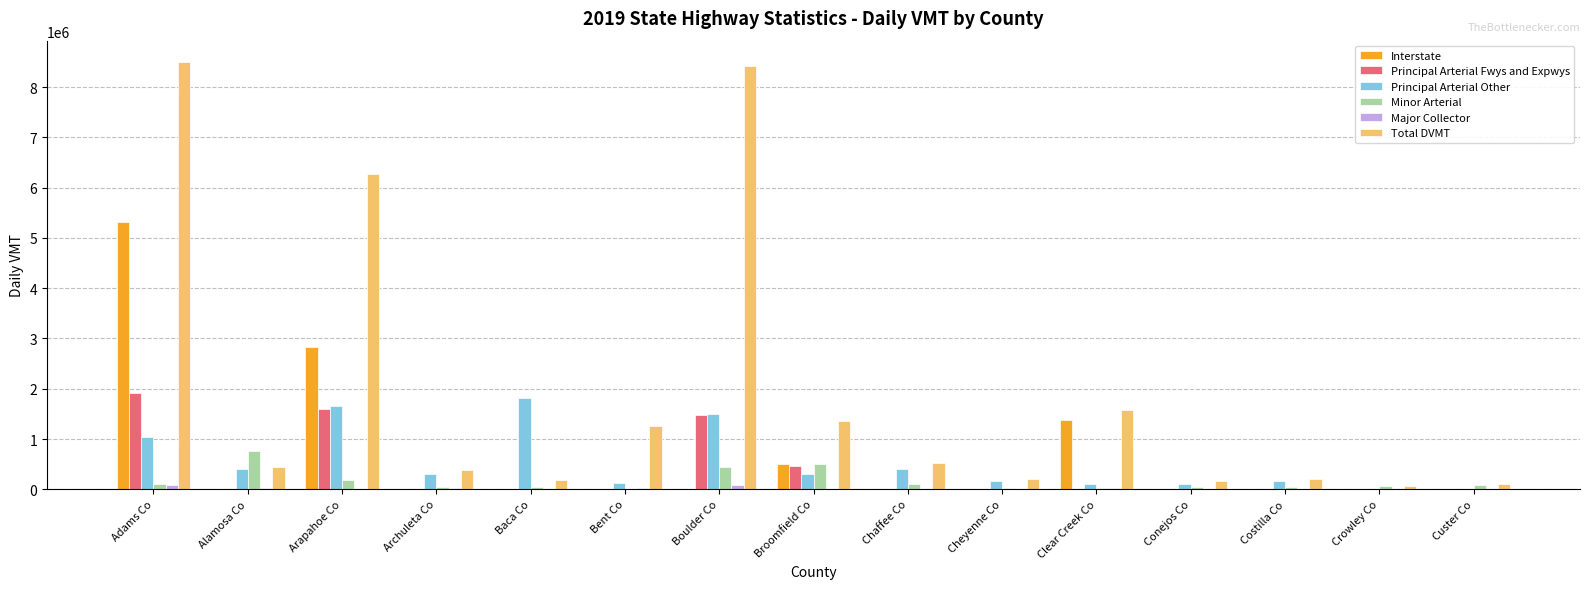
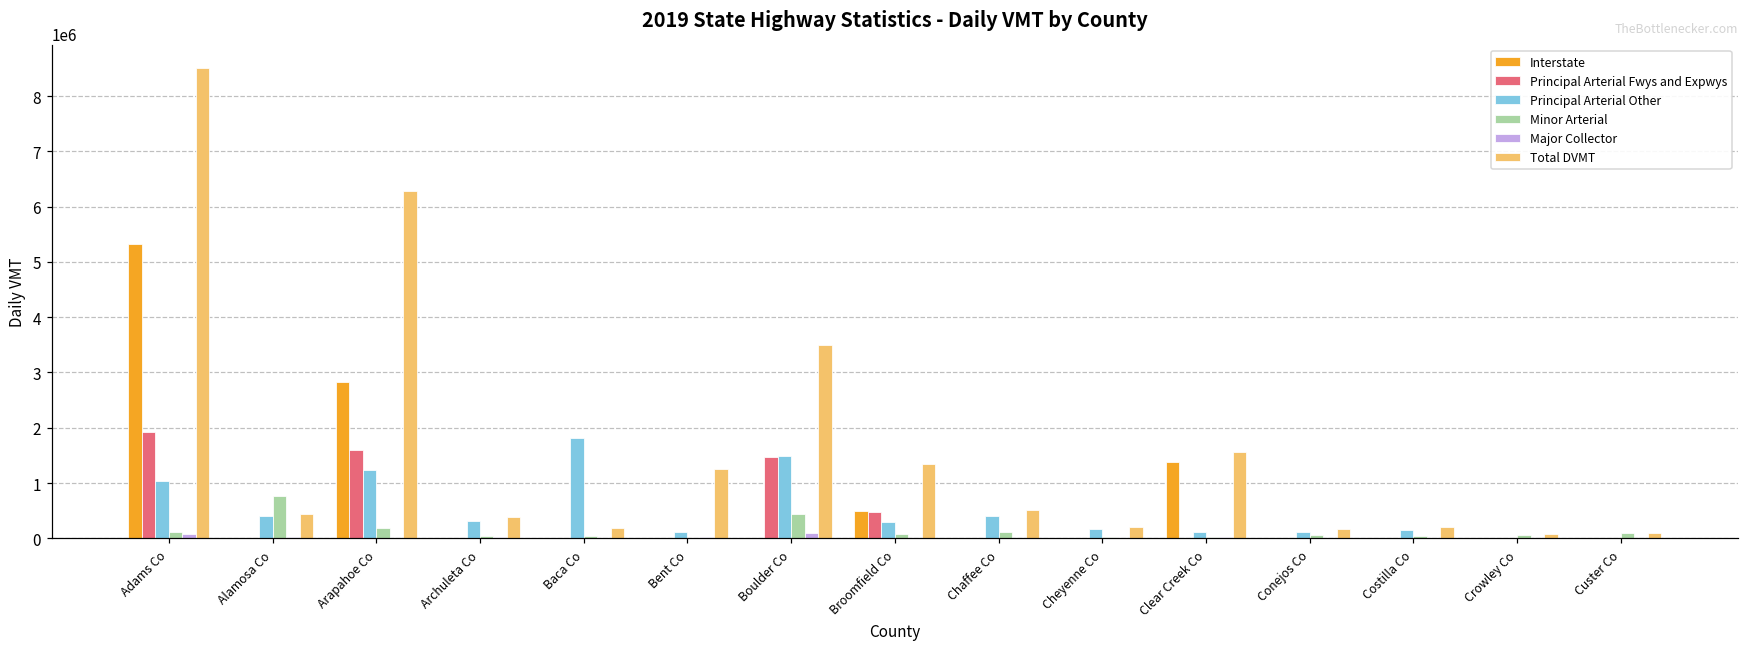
  {
    "Interstate": {
      "Adams Co": 5300000,
      "Alamosa Co": 0,
      "Arapahoe Co": 2800000,
      "Archuleta Co": 0,
      "Baca Co": 0,
      "Bent Co": 0,
      "Boulder Co": 0,
      "Broomfield Co": 500000,
      "Chaffee Co": 0,
      "Cheyenne Co": 0,
      "Clear Creek Co": 1400000,
      "Conejos Co": 0,
      "Costilla Co": 0,
      "Crowley Co": 0,
      "Custer Co": 0
    },
    "Principal Arterial Fwys and Expwys": {
      "Adams Co": 1900000,
      "Alamosa Co": 0,
      "Arapahoe Co": 1600000,
      "Archuleta Co": 0,
      "Baca Co": 0,
      "Bent Co": 0,
      "Boulder Co": 1500000,
      "Broomfield Co": 500000,
      "Chaffee Co": 0,
      "Cheyenne Co": 0,
      "Clear Creek Co": 0,
      "Conejos Co": 0,
      "Costilla Co": 0,
      "Crowley Co": 0,
      "Custer Co": 0
    },
    "Principal Arterial Other": {
      "Adams Co": 1000000,
      "Alamosa Co": 400000,
-     "Arapahoe Co": 1700000,
+     "Arapahoe Co": 1200000,
      "Archuleta Co": 300000,
      "Baca Co": 1800000,
      "Bent Co": 100000,
      "Boulder Co": 1500000,
      "Broomfield Co": 300000,
      "Chaffee Co": 400000,
      "Cheyenne Co": 200000,
      "Clear Creek Co": 100000,
      "Conejos Co": 100000,
      "Costilla Co": 200000,
      "Crowley Co": 0,
      "Custer Co": 0
    },
    "Minor Arterial": {
      "Adams Co": 100000,
      "Alamosa Co": 800000,
      "Arapahoe Co": 200000,
      "Bent Co": 0,
      "Boulder Co": 400000,
-     "Broomfield Co": 500000,
+     "Broomfield Co": 100000,
      "Chaffee Co": 100000,
      "Conejos Co": 100000,
      "Costilla Co": 0,
      "Crowley Co": 100000,
      "Custer Co": 100000
    },
    "Major Collector": {
      "Adams Co": 100000,
      "Boulder Co": 100000,
      "Broomfield Co": 0,
      "Chaffee Co": 0,
      "Cheyenne Co": 0,
      "Costilla Co": 0
    },
    "Total DVMT": {
      "Adams Co": 8500000,
      "Alamosa Co": 400000,
      "Arapahoe Co": 6300000,
      "Archuleta Co": 400000,
      "Baca Co": 200000,
      "Bent Co": 1300000,
-     "Boulder Co": 8400000,
+     "Boulder Co": 3500000,
      "Broomfield Co": 1300000,
      "Chaffee Co": 500000,
      "Cheyenne Co": 200000,
      "Clear Creek Co": 1600000,
      "Conejos Co": 200000,
      "Costilla Co": 200000,
      "Crowley Co": 100000,
      "Custer Co": 100000
    }
  }
